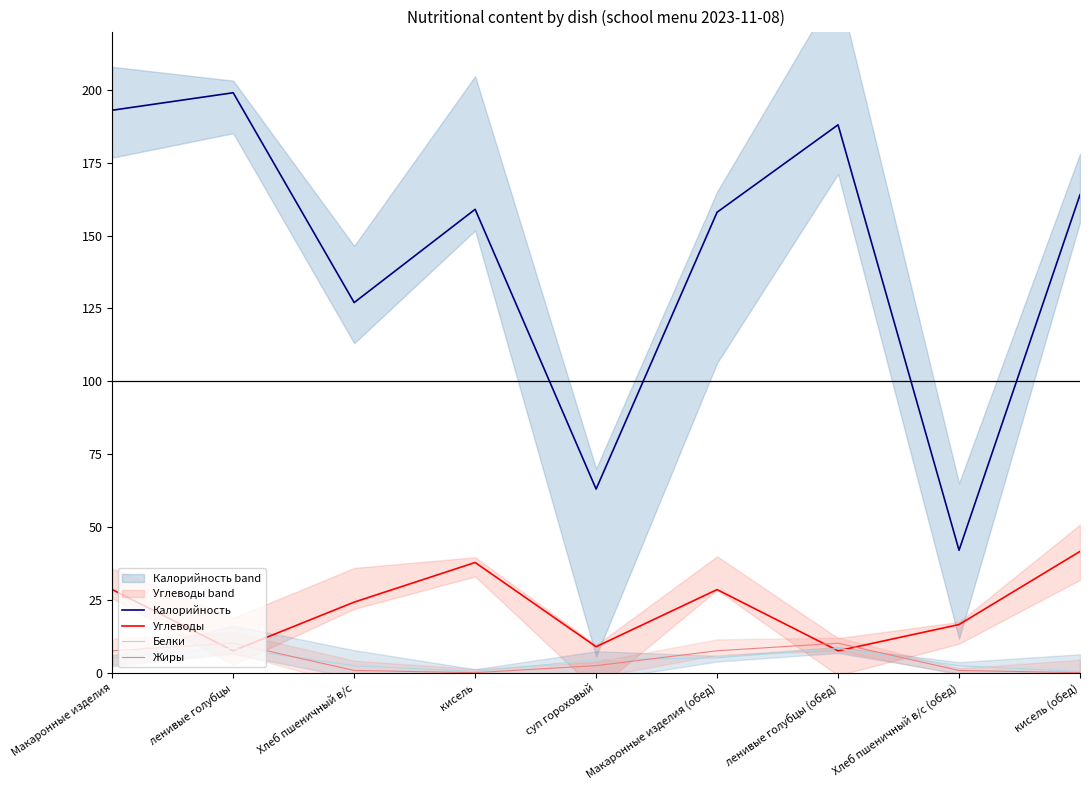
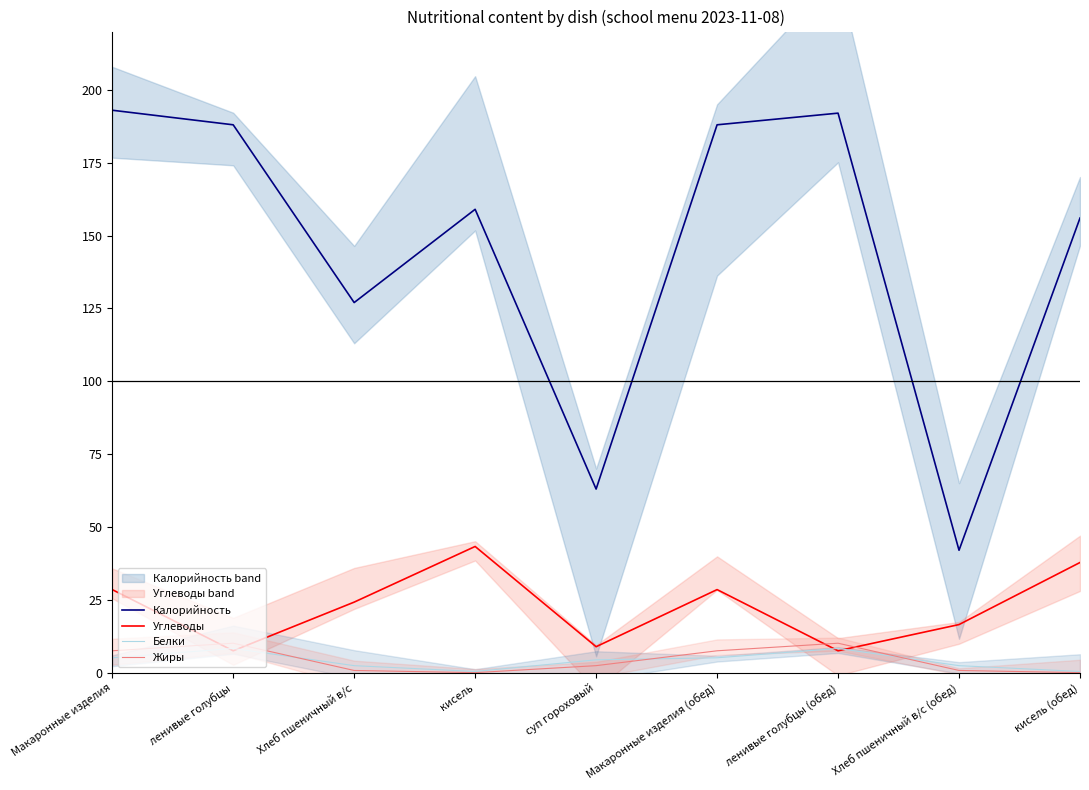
  {
    "Калорийность": {
      "Макаронные изделия": 193,
-     "ленивые голубцы": 199,
+     "ленивые голубцы": 188,
      "Хлеб пшеничный в/с": 127,
      "кисель": 159,
      "суп гороховый": 63,
-     "Макаронные изделия (обед)": 158,
-     "ленивые голубцы (обед)": 188,
+     "Макаронные изделия (обед)": 188,
+     "ленивые голубцы (обед)": 192,
      "Хлеб пшеничный в/с (обед)": 42,
-     "кисель (обед)": 164
+     "кисель (обед)": 156
    },
    "Углеводы": {
      "Макаронные изделия": 29,
      "Хлеб пшеничный в/с": 24,
-     "кисель": 38,
+     "кисель": 43,
      "Макаронные изделия (обед)": 29,
      "Хлеб пшеничный в/с (обед)": 17,
-     "кисель (обед)": 42
+     "кисель (обед)": 38
    }
  }
